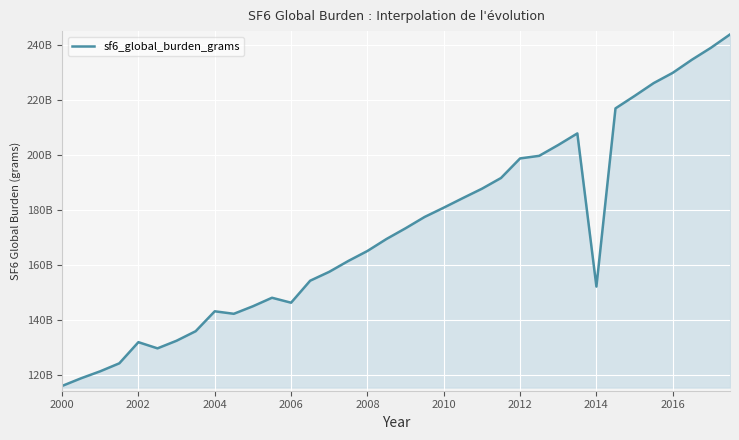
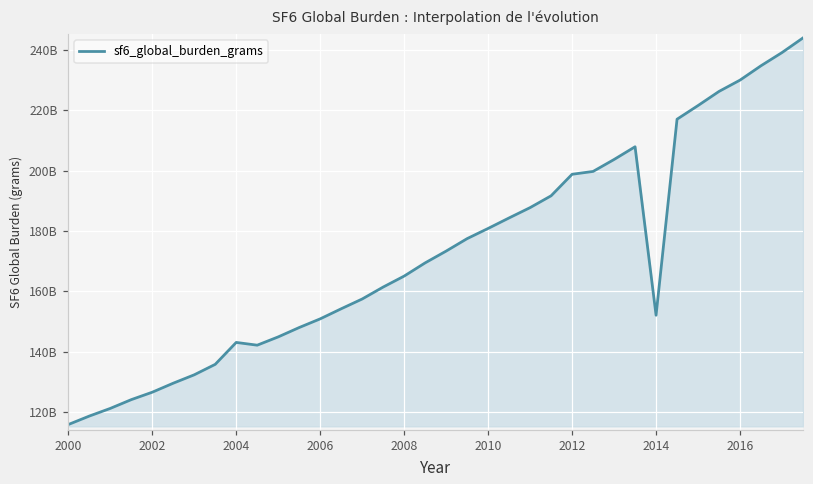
  {
    "2000": 116000000000,
-   "2002": 132000000000,
+   "2002": 127000000000,
    "2004": 143000000000,
-   "2006": 146000000000,
+   "2006": 151000000000,
    "2008": 165000000000,
    "2010": 181000000000,
    "2012": 199000000000,
    "2014": 152000000000,
    "2016": 230000000000
  }
